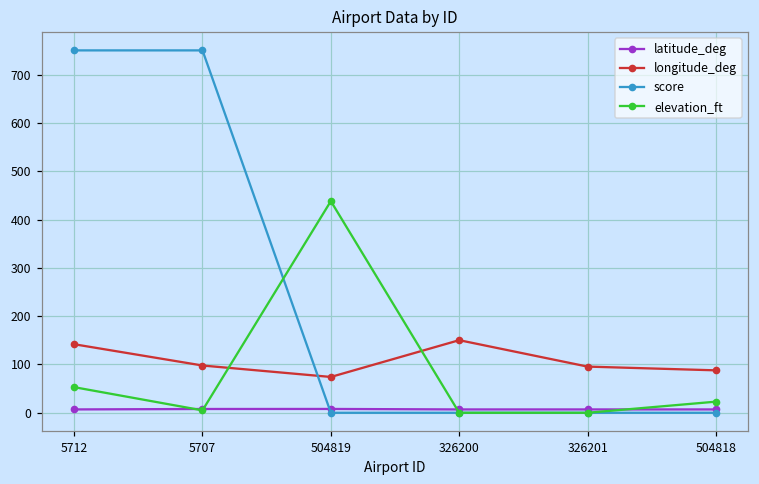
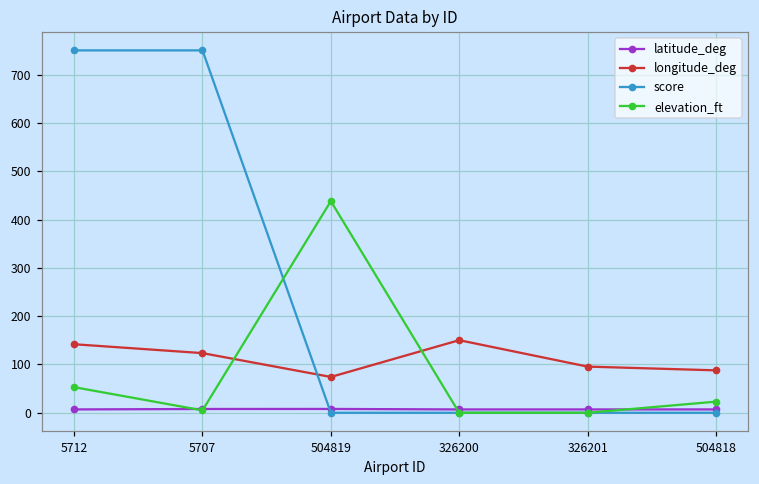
  {
    "latitude_deg": {
      "5712": 10,
      "504819": 10,
      "326200": 10,
      "326201": 10,
      "504818": 10
    },
    "longitude_deg": {
      "5712": 140,
-     "5707": 100,
+     "5707": 120,
      "504819": 70,
      "326200": 150,
      "326201": 100,
      "504818": 90
    },
    "score": {
      "5712": 750,
      "5707": 750,
      "504819": 0,
      "504818": 0
    },
    "elevation_ft": {
      "5712": 50,
      "504819": 440,
      "504818": 20
    }
  }
